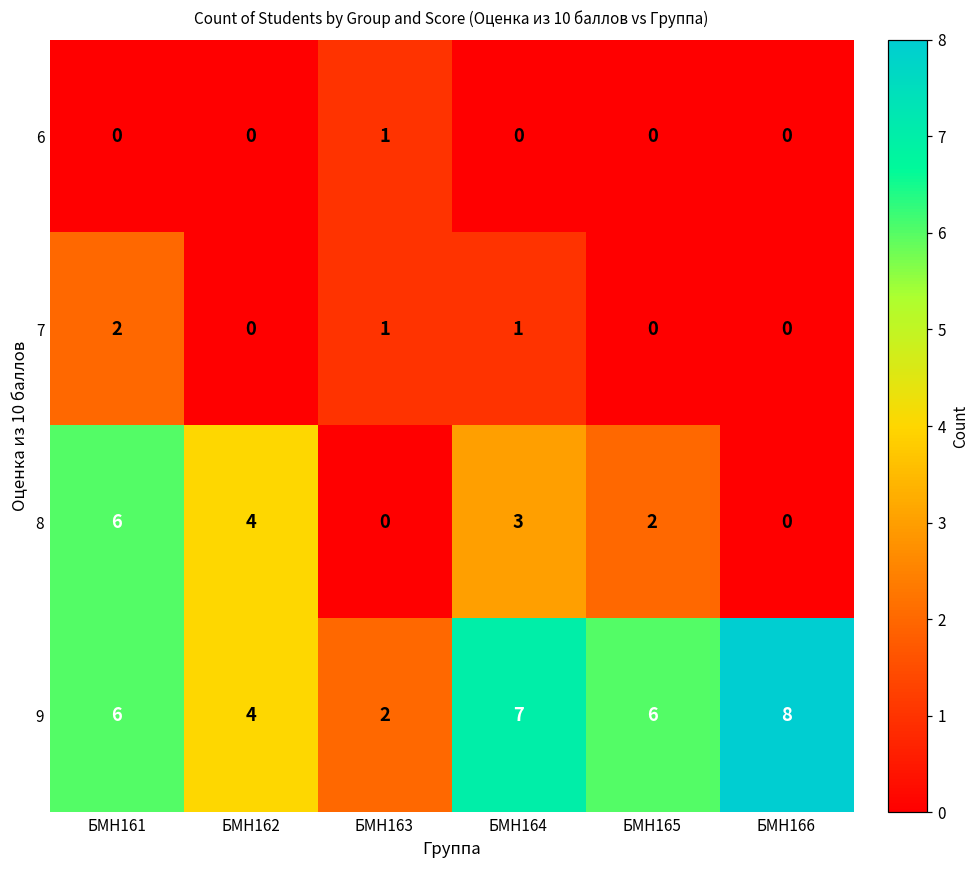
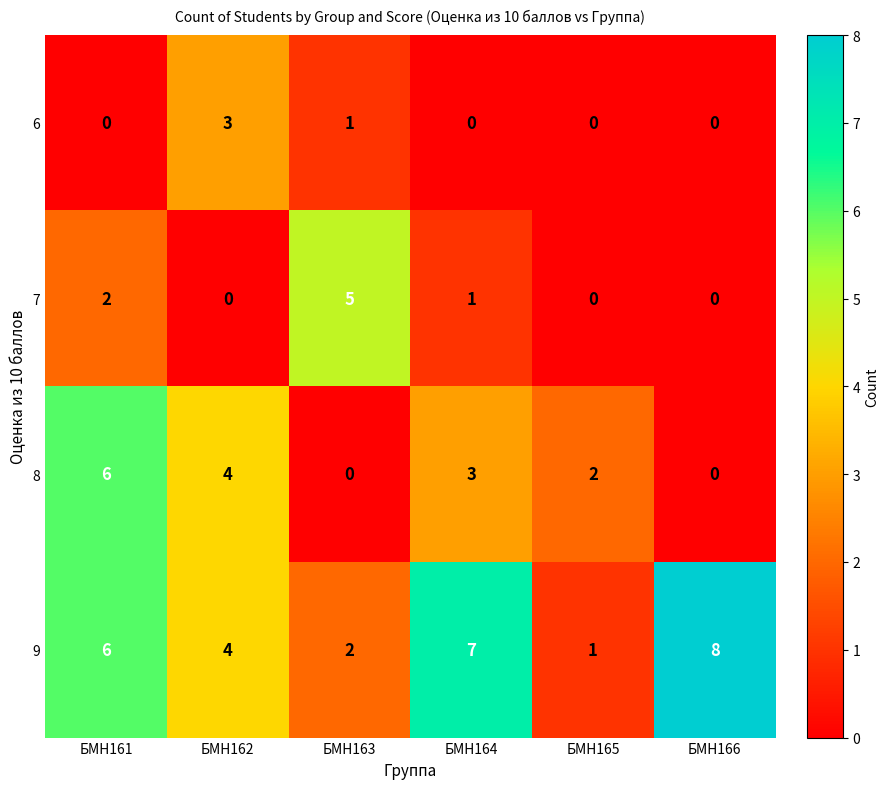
  {
    "6": {
      "БМН161": 0,
-     "БМН162": 0,
+     "БМН162": 3,
      "БМН163": 1,
      "БМН164": 0,
      "БМН165": 0,
      "БМН166": 0
    },
    "7": {
      "БМН161": 2,
      "БМН162": 0,
-     "БМН163": 1,
+     "БМН163": 5,
      "БМН164": 1,
      "БМН165": 0,
      "БМН166": 0
    },
    "8": {
      "БМН161": 6,
      "БМН162": 4,
      "БМН163": 0,
      "БМН164": 3,
      "БМН165": 2,
      "БМН166": 0
    },
    "9": {
      "БМН161": 6,
      "БМН162": 4,
      "БМН163": 2,
      "БМН164": 7,
-     "БМН165": 6,
+     "БМН165": 1,
      "БМН166": 8
    }
  }
